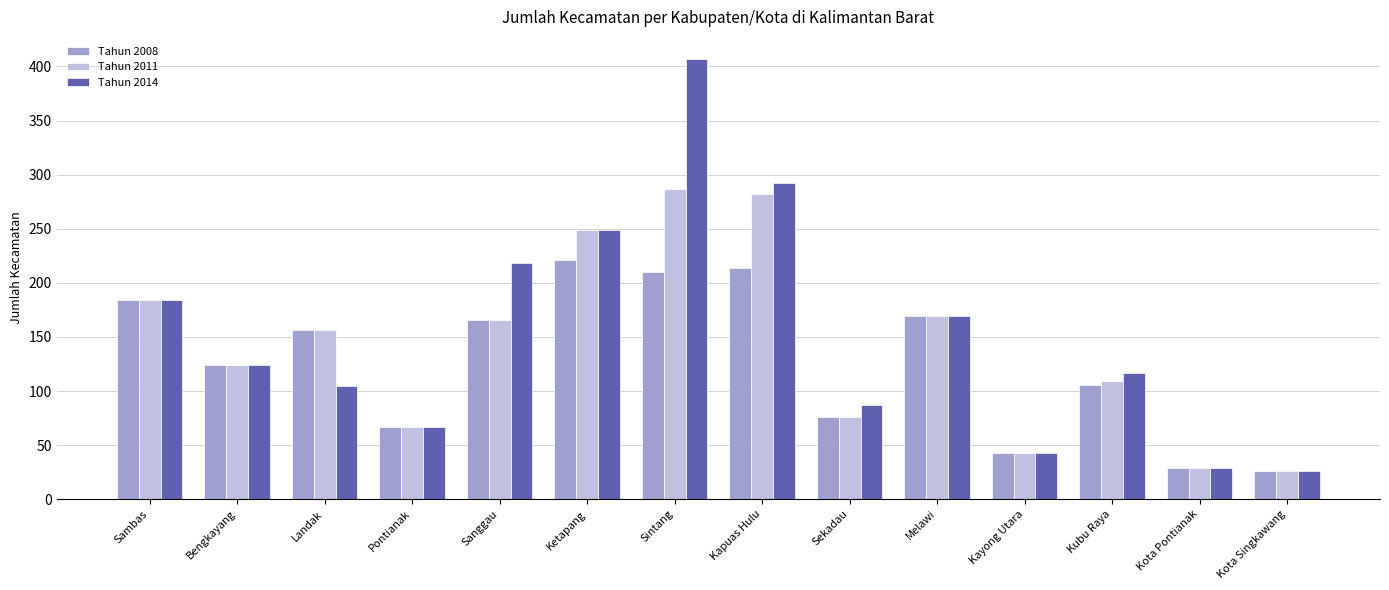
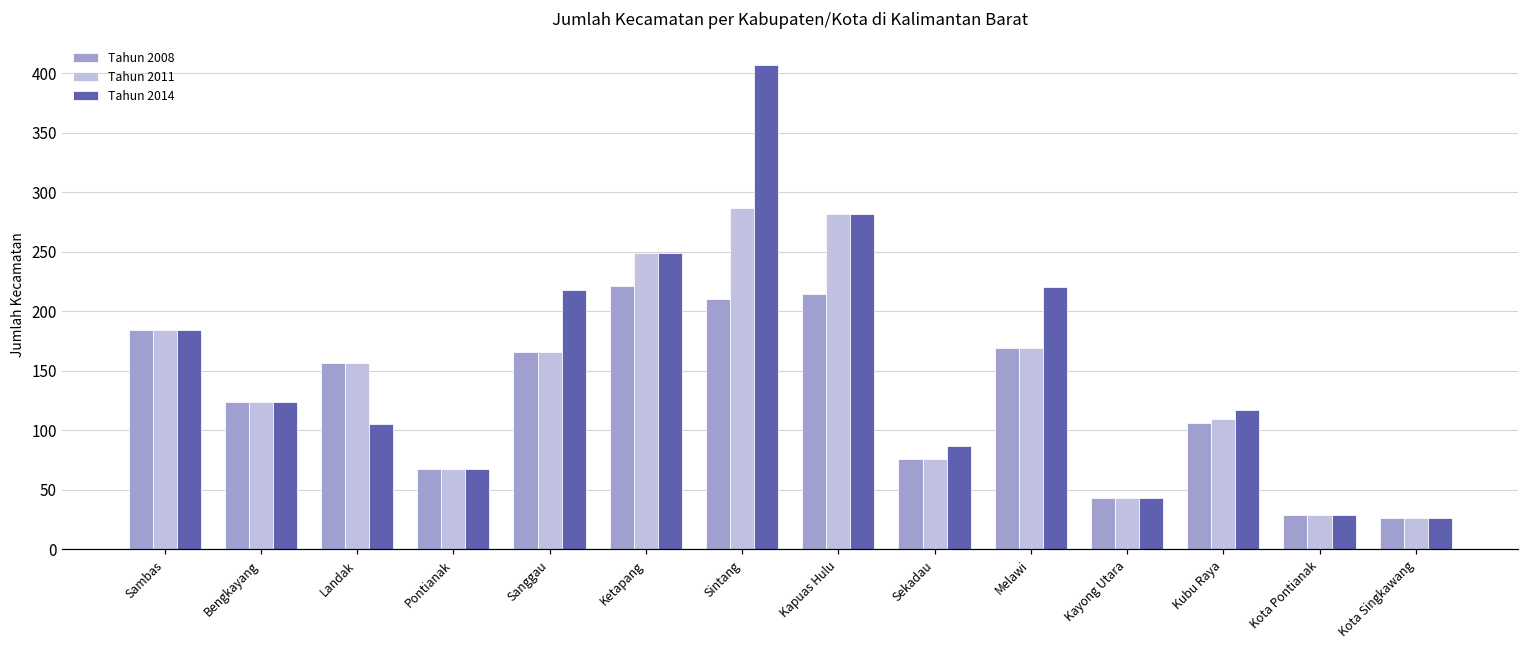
  {
    "Tahun 2014": {
      "Sambas": 184,
      "Bengkayang": 124,
      "Landak": 105,
      "Pontianak": 67,
      "Sanggau": 218,
      "Ketapang": 249,
      "Sintang": 407,
-     "Kapuas Hulu": 292,
+     "Kapuas Hulu": 282,
      "Sekadau": 87,
-     "Melawi": 169,
+     "Melawi": 220,
      "Kayong Utara": 43,
      "Kubu Raya": 117,
      "Kota Pontianak": 29,
      "Kota Singkawang": 26
    }
  }
